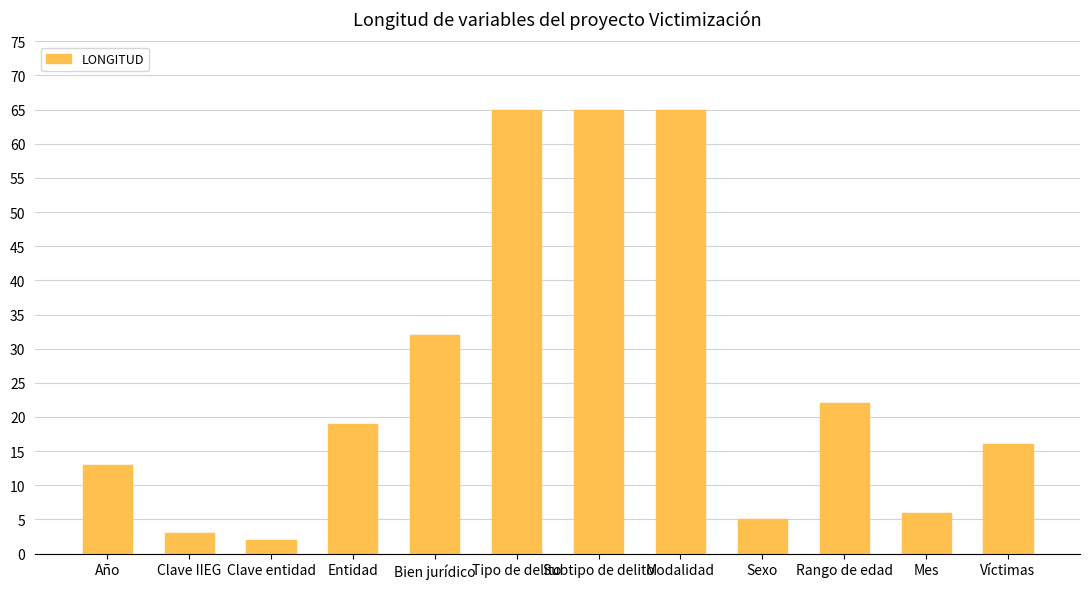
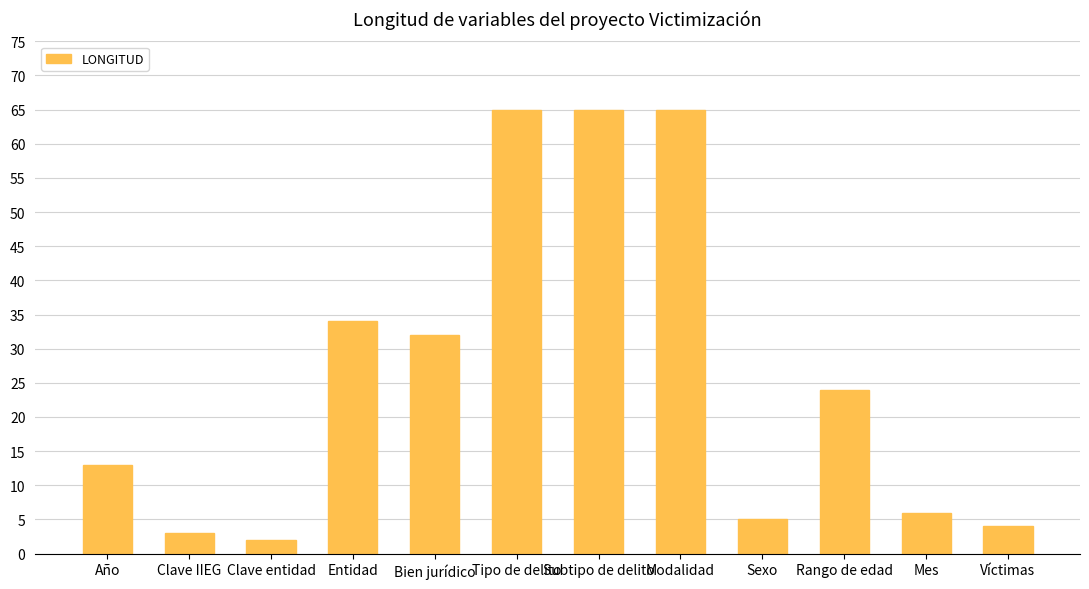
  {
    "Año": 13,
    "Clave IIEG": 3,
    "Clave entidad": 2,
-   "Entidad": 19,
+   "Entidad": 34,
    "Bien jurídico": 32,
    "Modalidad": 65,
    "Sexo": 5,
-   "Rango de edad": 22,
+   "Rango de edad": 24,
    "Mes": 6,
-   "Víctimas": 16
+   "Víctimas": 4
  }
